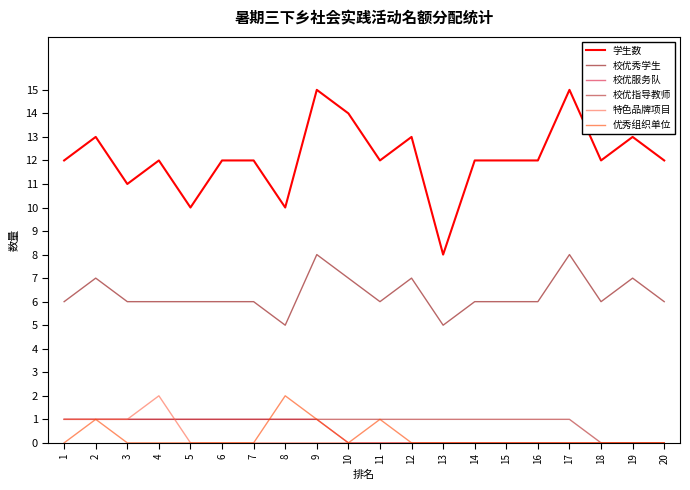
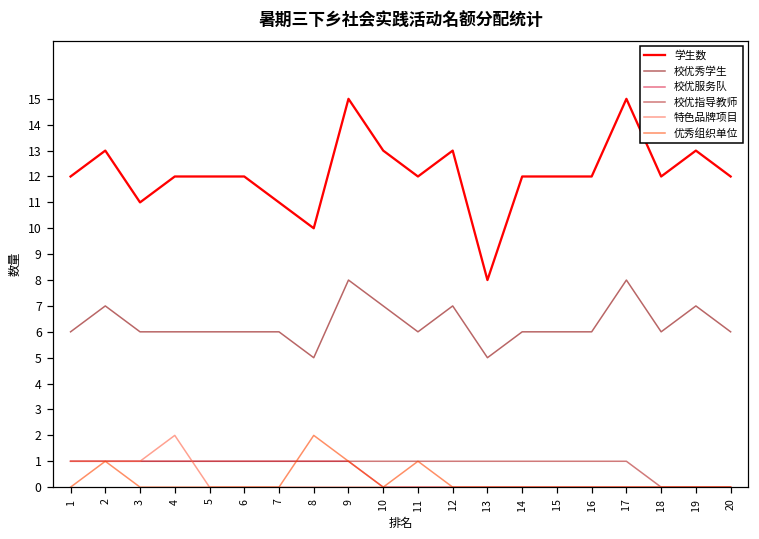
  {
    "学生数": {
      "1": 12,
      "2": 13,
      "3": 11,
      "4": 12,
-     "5": 10,
+     "5": 12,
      "6": 12,
-     "7": 12,
+     "7": 11,
      "8": 10,
      "9": 15,
-     "10": 14,
+     "10": 13,
      "11": 12,
      "12": 13,
      "13": 8,
      "14": 12,
      "15": 12,
      "16": 12,
      "17": 15,
      "18": 12,
      "19": 13,
      "20": 12
    },
    "特色品牌项目": {
      "4": 2,
      "8": 0,
      "9": 0
    },
    "优秀组织单位": {
      "1": 0,
      "3": 0,
      "4": 0,
      "8": 2
    }
  }
